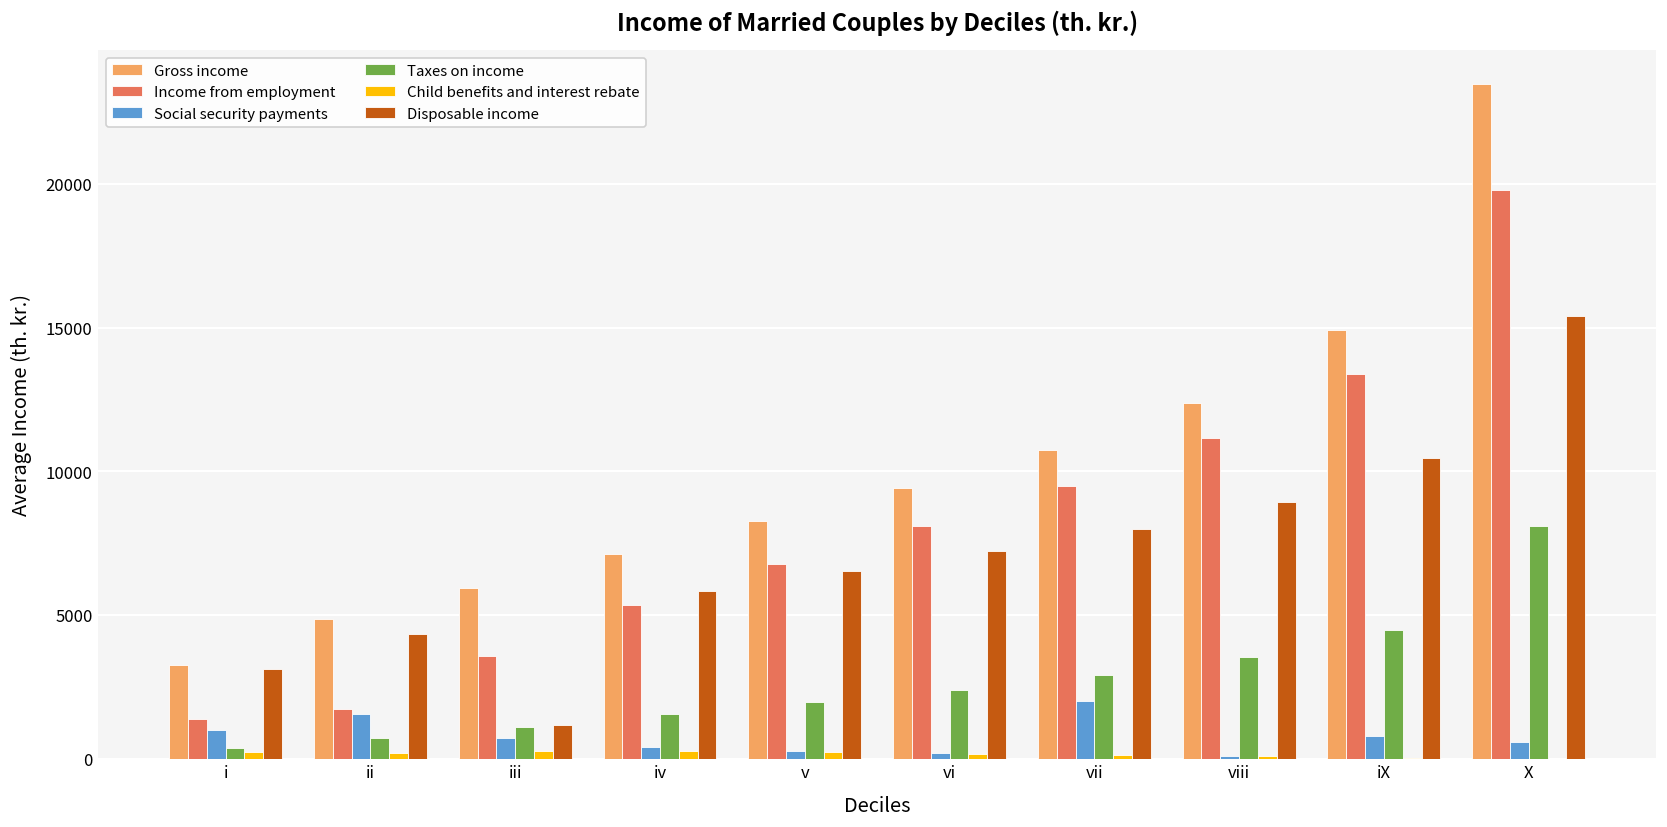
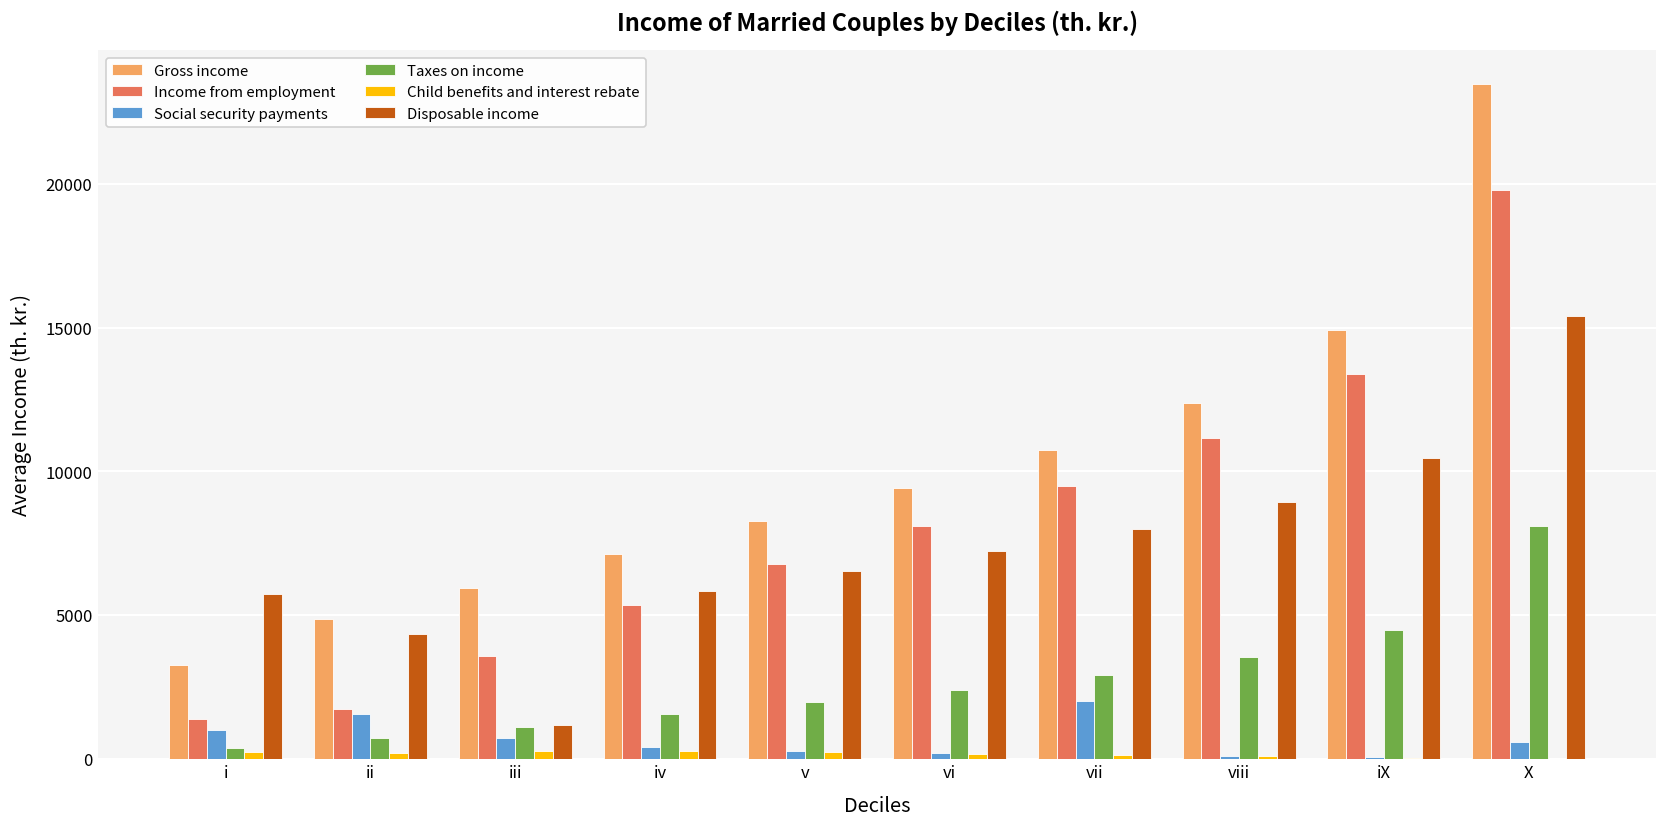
  {
    "Social security payments": {
      "i": 1000,
      "ii": 1500,
      "iii": 700,
      "iv": 400,
      "v": 300,
      "vi": 200,
      "vii": 2000,
-     "iX": 800,
+     "iX": 100,
      "X": 600
    },
    "Taxes on income": {
      "i": 400,
      "ii": 700,
      "iii": 1100,
      "iv": 1600,
      "v": 2000,
      "vi": 2400,
      "vii": 2900,
      "viii": 3500,
      "iX": 4500,
      "X": 8100
    },
    "Child benefits and interest rebate": {
      "i": 200,
      "ii": 200,
      "iii": 300,
      "iv": 300,
      "v": 200,
      "vi": 200,
      "vii": 100
    },
    "Disposable income": {
-     "i": 3100,
+     "i": 5700,
      "ii": 4300,
      "iii": 1200,
      "iv": 5800,
      "v": 6500,
      "vi": 7200,
      "vii": 8000,
      "viii": 8900,
      "iX": 10500,
      "X": 15400
    }
  }
